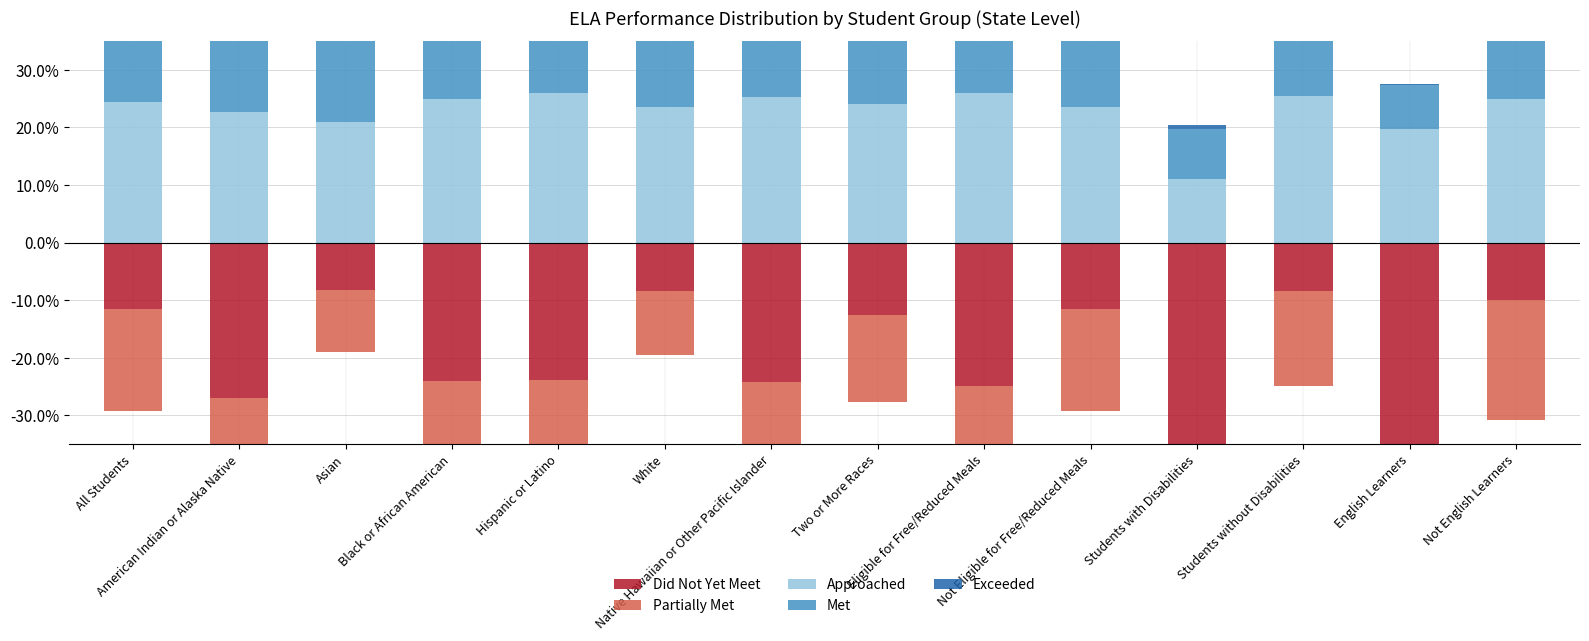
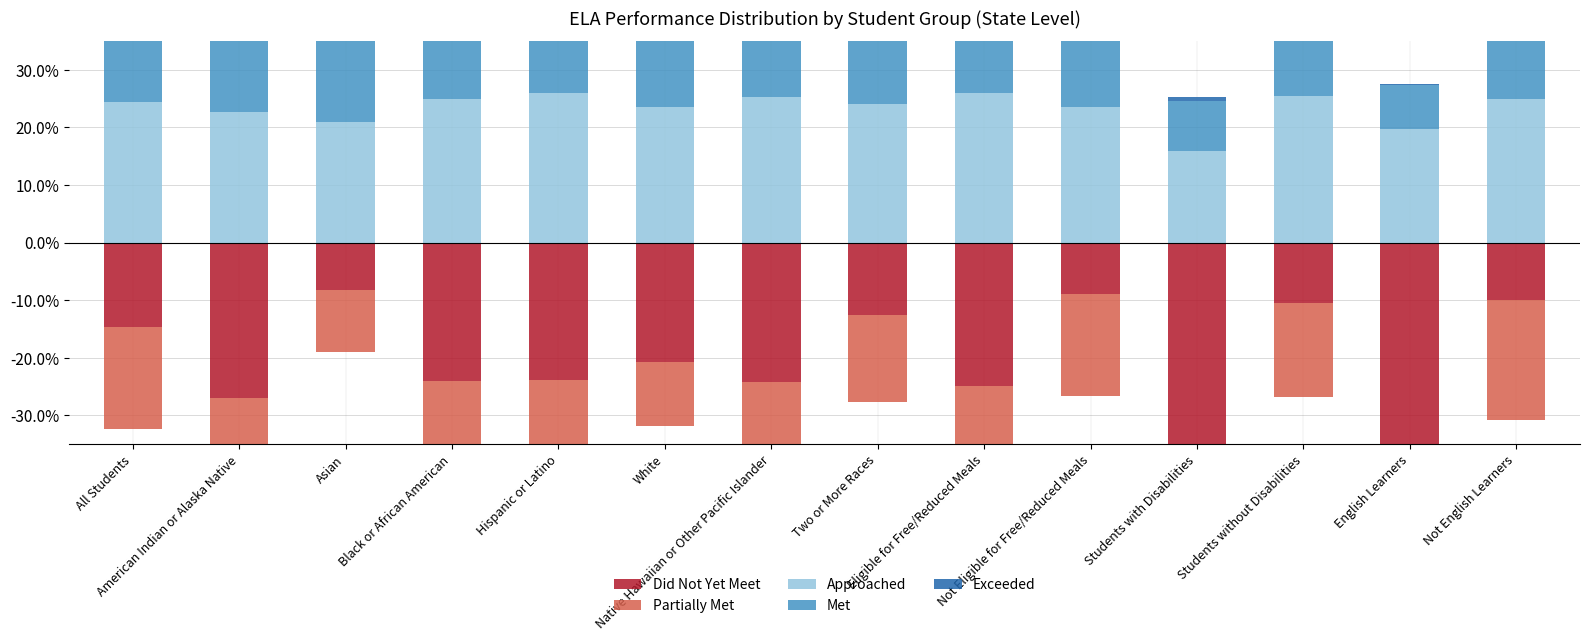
  {
    "Did Not Yet Meet": {
-     "All Students": "-12%",
+     "All Students": "-15%",
      "American Indian or Alaska Native": "-27%",
      "Asian": "-8%",
      "Black or African American": "-24%",
      "Hispanic or Latino": "-24%",
-     "White": "-8%",
+     "White": "-21%",
      "Native Hawaiian or Other Pacific Islander": "-24%",
      "Two or More Races": "-13%",
      "Eligible for Free/Reduced Meals": "-25%",
-     "Not Eligible for Free/Reduced Meals": "-12%",
-     "Students without Disabilities": "-9%",
+     "Not Eligible for Free/Reduced Meals": "-9%",
+     "Students without Disabilities": "-11%",
      "Not English Learners": "-10%"
    },
    "Partially Met": {
      "All Students": "-18%",
      "Asian": "-11%",
      "White": "-11%",
      "Two or More Races": "-15%",
      "Not Eligible for Free/Reduced Meals": "-18%",
      "Students without Disabilities": "-16%",
      "Not English Learners": "-21%"
    },
    "Approached": {
      "All Students": "24%",
      "American Indian or Alaska Native": "23%",
      "Asian": "21%",
      "Black or African American": "25%",
      "Hispanic or Latino": "26%",
      "White": "24%",
      "Native Hawaiian or Other Pacific Islander": "25%",
      "Two or More Races": "24%",
      "Eligible for Free/Reduced Meals": "26%",
      "Not Eligible for Free/Reduced Meals": "24%",
-     "Students with Disabilities": "11%",
+     "Students with Disabilities": "16%",
      "Students without Disabilities": "26%",
      "English Learners": "20%",
      "Not English Learners": "25%"
    },
    "Met": {
      "Students with Disabilities": "9%",
      "English Learners": "8%"
    },
    "Exceeded": {
      "Students with Disabilities": "1%"
    }
  }
